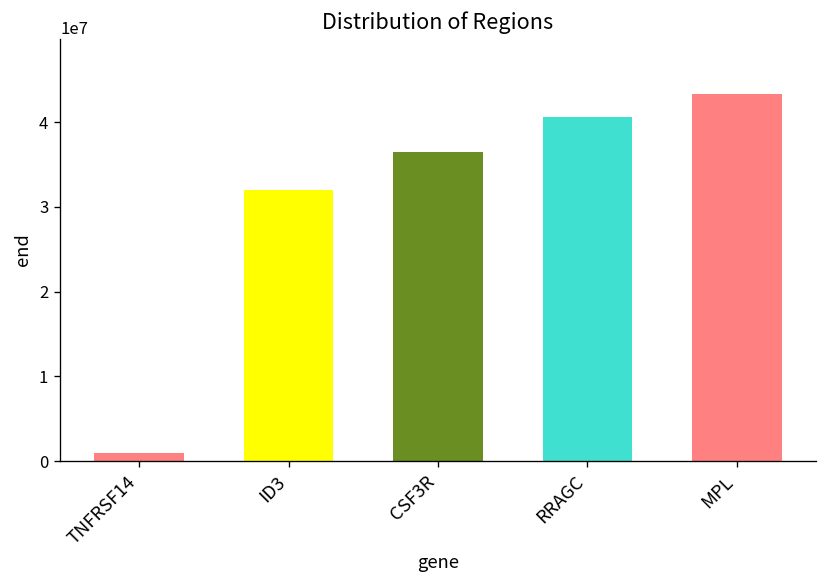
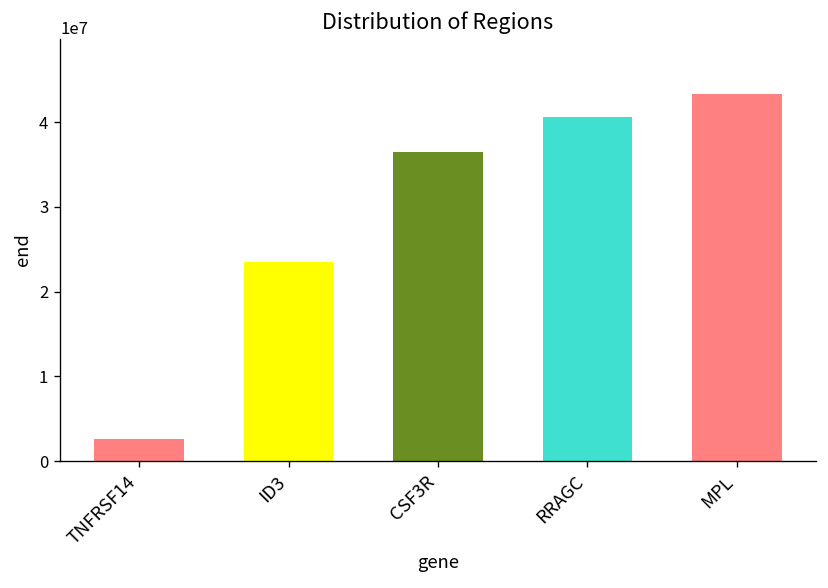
  {
-   "TNFRSF14": 1000000,
-   "ID3": 32000000,
+   "TNFRSF14": 3000000,
+   "ID3": 24000000,
    "CSF3R": 36000000,
    "RRAGC": 41000000,
    "MPL": 43000000
  }
